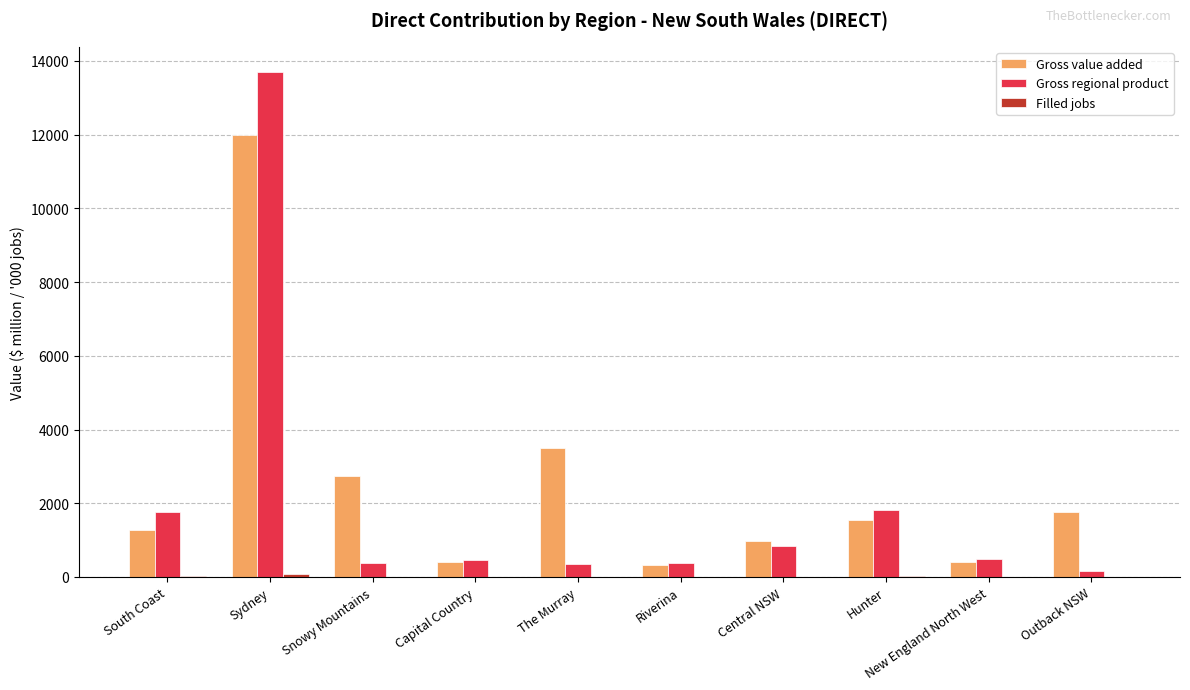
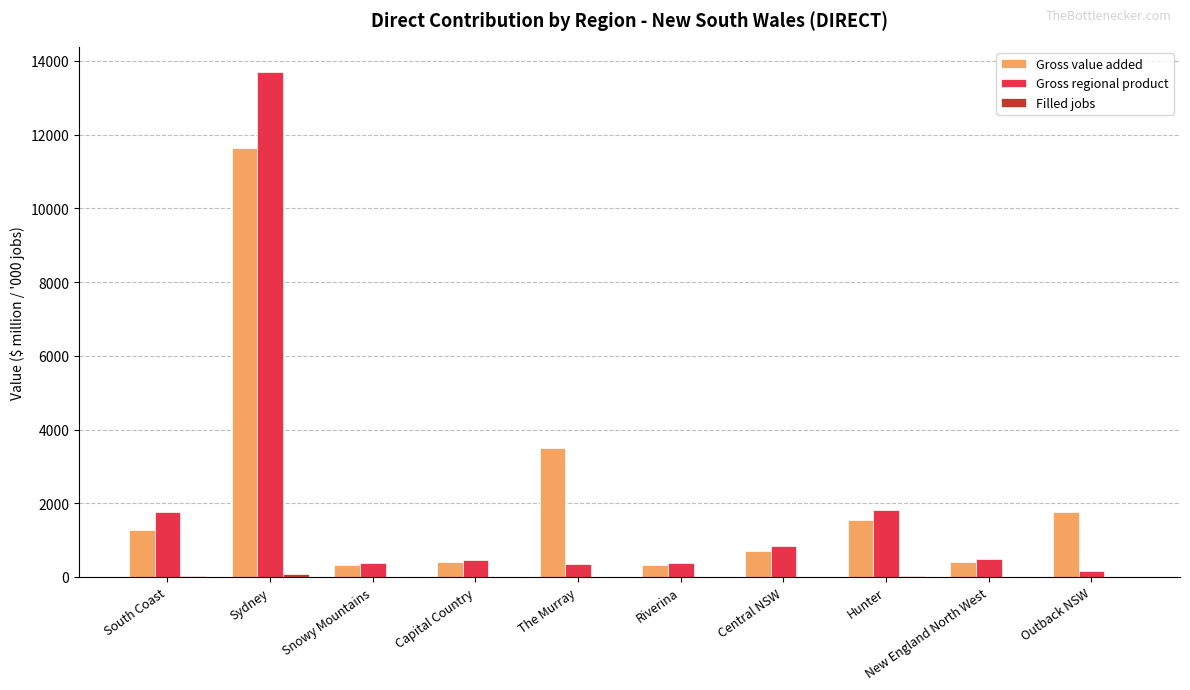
  {
    "Gross value added": {
      "South Coast": 1300,
-     "Sydney": 12000,
-     "Snowy Mountains": 2700,
+     "Sydney": 11600,
+     "Snowy Mountains": 300,
      "Capital Country": 400,
      "The Murray": 3500,
      "Riverina": 300,
-     "Central NSW": 1000,
+     "Central NSW": 700,
      "Hunter": 1500,
      "New England North West": 400,
      "Outback NSW": 1800
    }
  }
